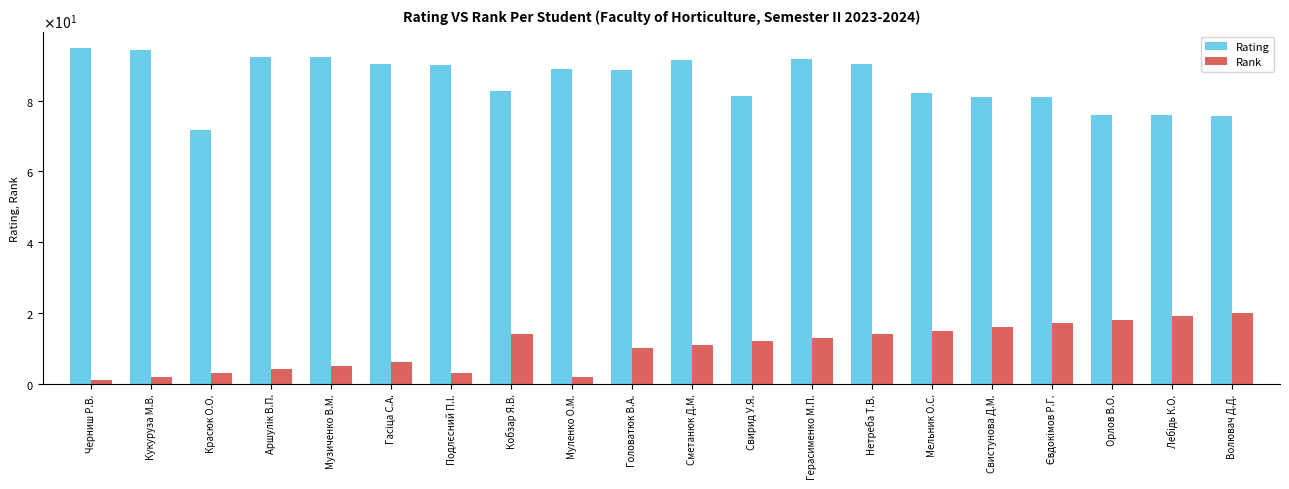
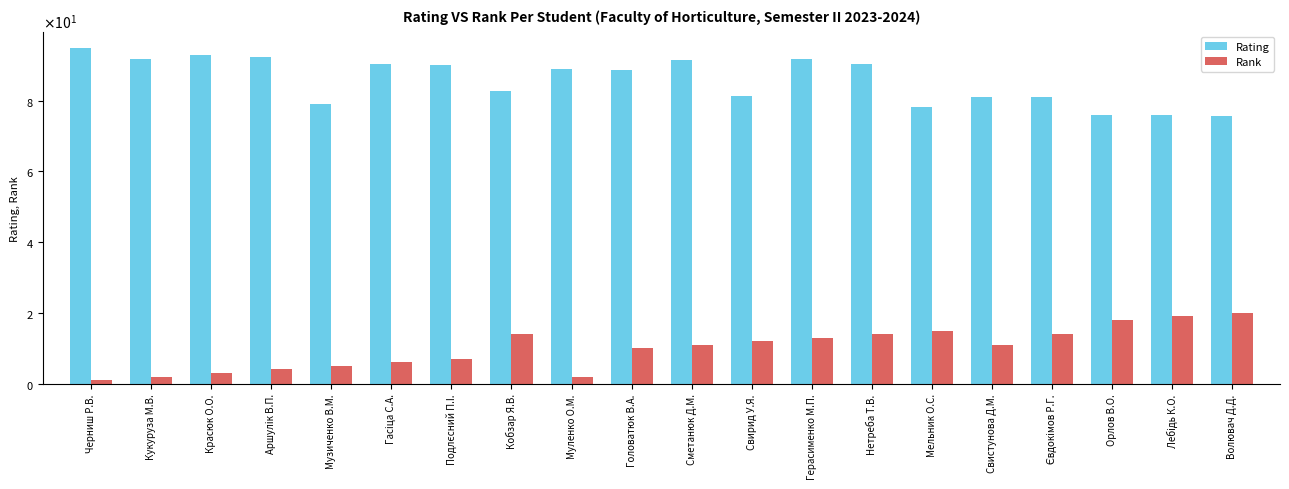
  {
    "Rating": {
      "Черниш Р.В.": 95,
-     "Кукуруза М.В.": 94,
-     "Красюк О.О.": 72,
+     "Кукуруза М.В.": 92,
+     "Красюк О.О.": 93,
      "Аршулік В.П.": 92,
-     "Музиченко В.М.": 92,
+     "Музиченко В.М.": 79,
      "Гасіца С.А.": 90,
      "Подлєсний П.І.": 90,
      "Кобзар Я.В.": 83,
      "Муленко О.М.": 89,
      "Головатюк В.А.": 89,
      "Сметанюк Д.М.": 91,
      "Свирид У.Я.": 81,
      "Герасименко М.П.": 92,
      "Нетреба Т.В.": 90,
-     "Мельник О.С.": 82,
+     "Мельник О.С.": 78,
      "Свистунова Д.М.": 81,
      "Євдокімов Р.Г.": 81,
      "Орлов В.О.": 76,
      "Лебідь К.О.": 76,
      "Волювач Д.Д.": 76
    },
    "Rank": {
      "Черниш Р.В.": 1,
      "Кукуруза М.В.": 2,
      "Красюк О.О.": 3,
      "Аршулік В.П.": 4,
      "Музиченко В.М.": 5,
      "Гасіца С.А.": 6,
-     "Подлєсний П.І.": 3,
+     "Подлєсний П.І.": 7,
      "Кобзар Я.В.": 14,
      "Муленко О.М.": 2,
      "Головатюк В.А.": 10,
      "Сметанюк Д.М.": 11,
      "Свирид У.Я.": 12,
      "Герасименко М.П.": 13,
      "Нетреба Т.В.": 14,
      "Мельник О.С.": 15,
-     "Свистунова Д.М.": 16,
-     "Євдокімов Р.Г.": 17,
+     "Свистунова Д.М.": 11,
+     "Євдокімов Р.Г.": 14,
      "Орлов В.О.": 18,
      "Лебідь К.О.": 19,
      "Волювач Д.Д.": 20
    }
  }
